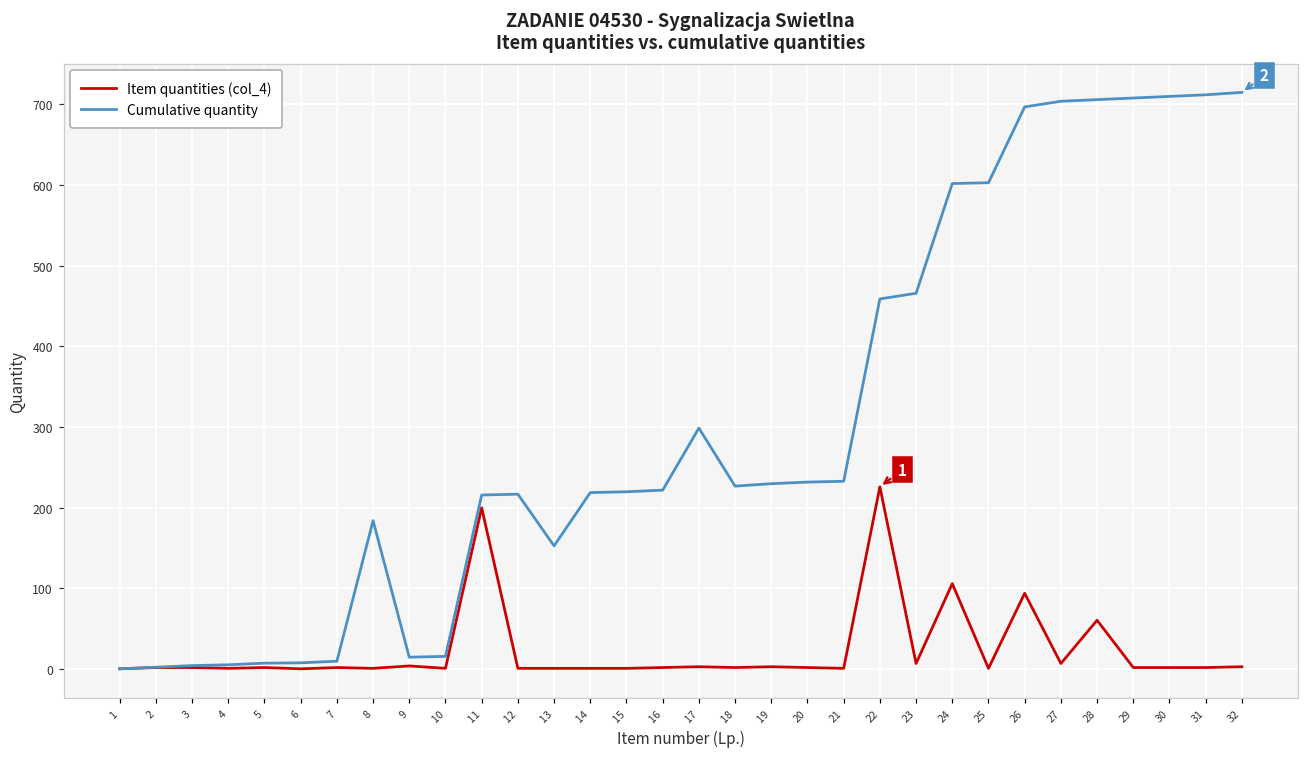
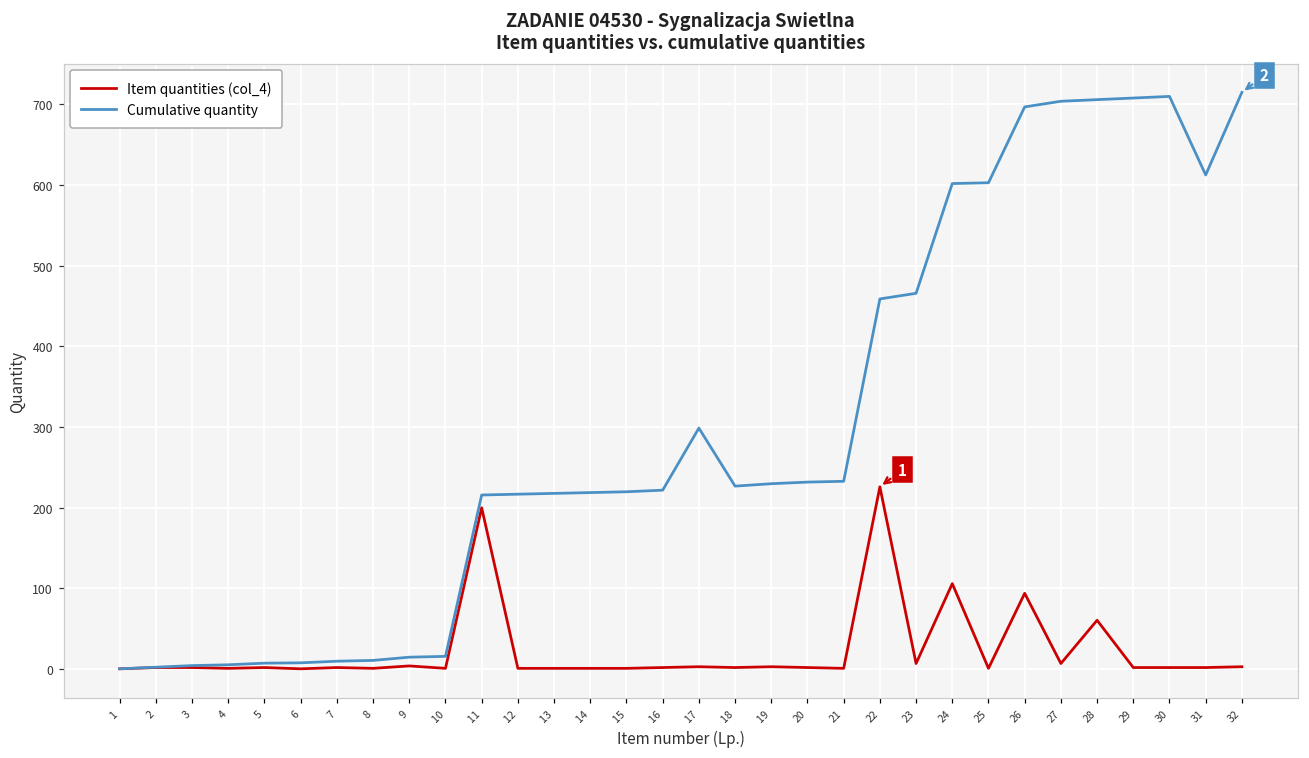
  {
    "Item quantities (col_4)": {
      "4": 0,
      "5": 0,
      "6": 0,
      "7": 0,
      "8": 0,
      "9": 0,
      "10": 0,
      "11": 200,
      "12": 0,
      "13": 0,
      "14": 0,
      "15": 0,
      "16": 0,
      "17": 0,
      "18": 0,
      "19": 0,
      "20": 0,
      "21": 0,
      "23": 10,
      "24": 110,
      "25": 0,
      "26": 90,
      "27": 10,
      "28": 60,
      "29": 0,
      "30": 0,
      "31": 0,
      "32": 0
    },
    "Cumulative quantity": {
      "4": 10,
      "5": 10,
      "6": 10,
      "7": 10,
-     "8": 180,
+     "8": 10,
      "9": 10,
      "10": 20,
      "11": 220,
      "12": 220,
-     "13": 150,
+     "13": 220,
      "14": 220,
      "15": 220,
      "16": 220,
      "17": 300,
      "18": 230,
      "19": 230,
      "20": 230,
      "21": 230,
      "22": 460,
      "23": 470,
      "24": 600,
      "25": 600,
      "26": 700,
      "27": 700,
      "28": 710,
      "29": 710,
      "30": 710,
-     "31": 710
+     "31": 610
    }
  }
